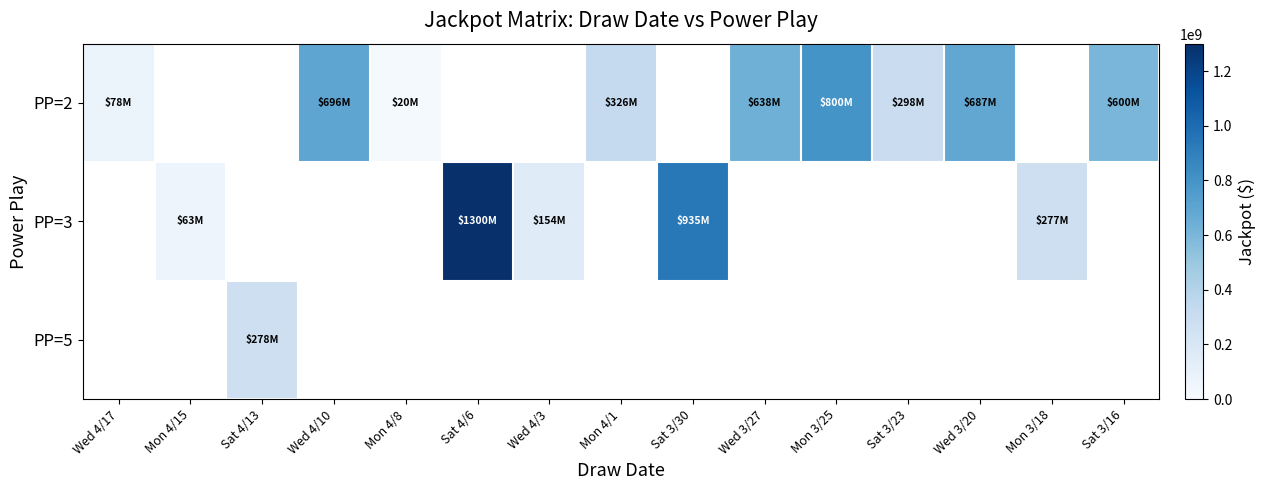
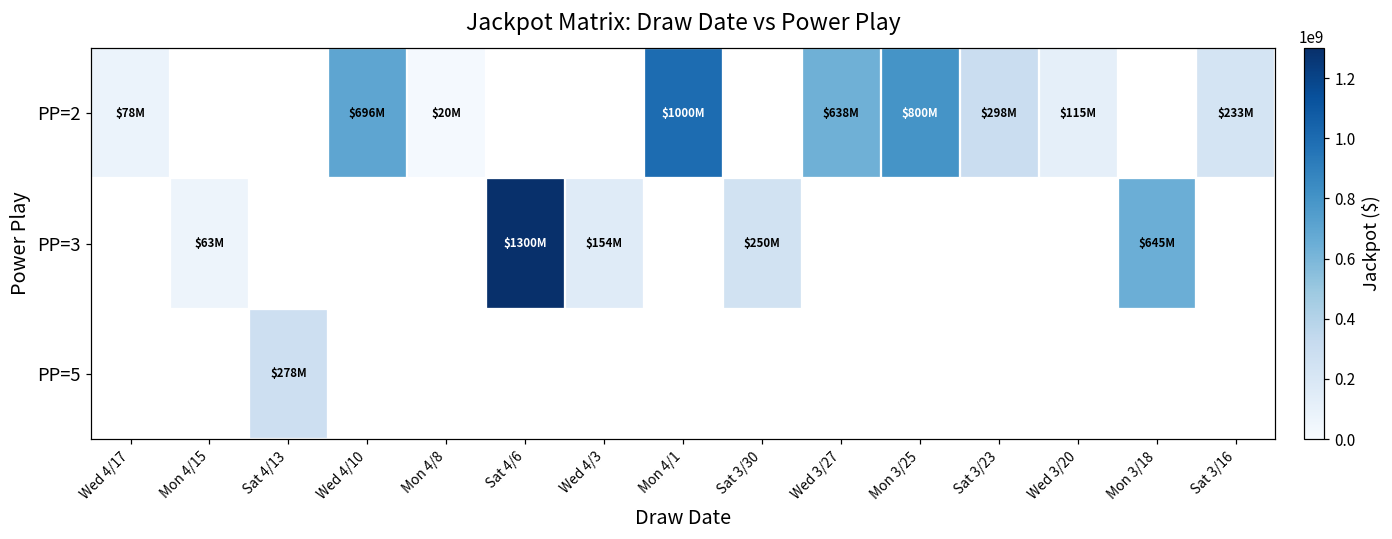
  {
    "PP=2": {
      "Wed 4/17": "$78M",
      "Wed 4/10": "$696M",
      "Mon 4/8": "$20M",
-     "Mon 4/1": "$326M",
+     "Mon 4/1": "$1000M",
      "Wed 3/27": "$638M",
      "Mon 3/25": "$800M",
      "Sat 3/23": "$298M",
-     "Wed 3/20": "$687M",
-     "Sat 3/16": "$600M"
+     "Wed 3/20": "$115M",
+     "Sat 3/16": "$233M"
    },
    "PP=3": {
      "Mon 4/15": "$63M",
      "Sat 4/6": "$1300M",
      "Wed 4/3": "$154M",
-     "Sat 3/30": "$935M",
-     "Mon 3/18": "$277M"
+     "Sat 3/30": "$250M",
+     "Mon 3/18": "$645M"
    },
    "PP=5": {
      "Sat 4/13": "$278M"
    }
  }
